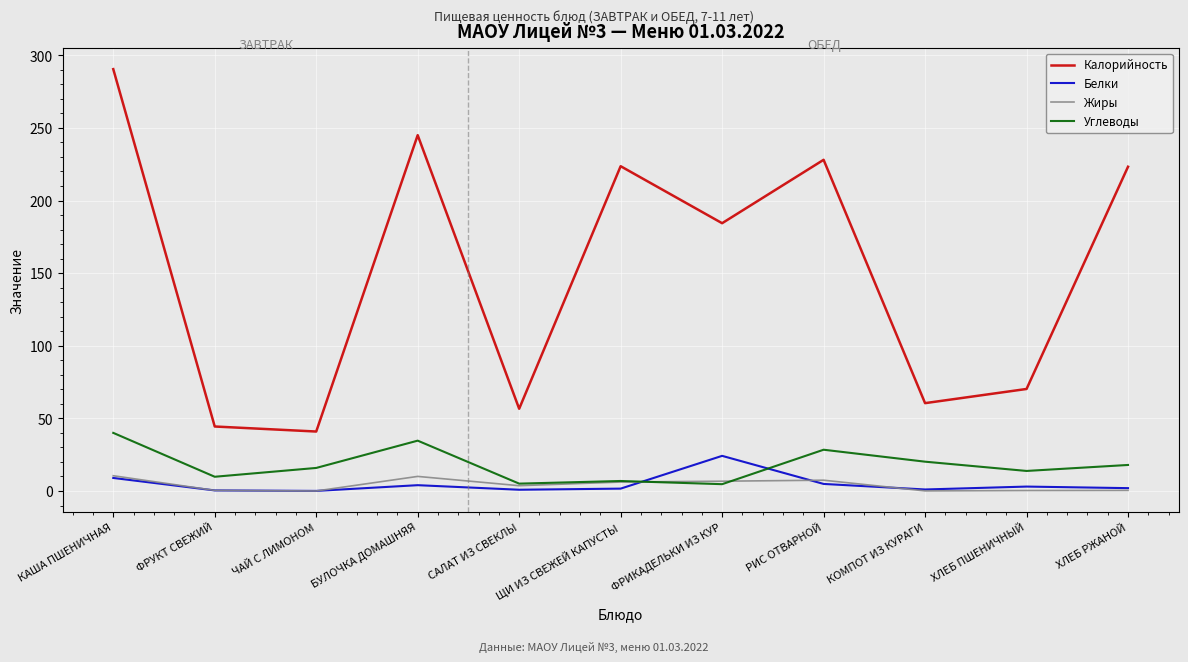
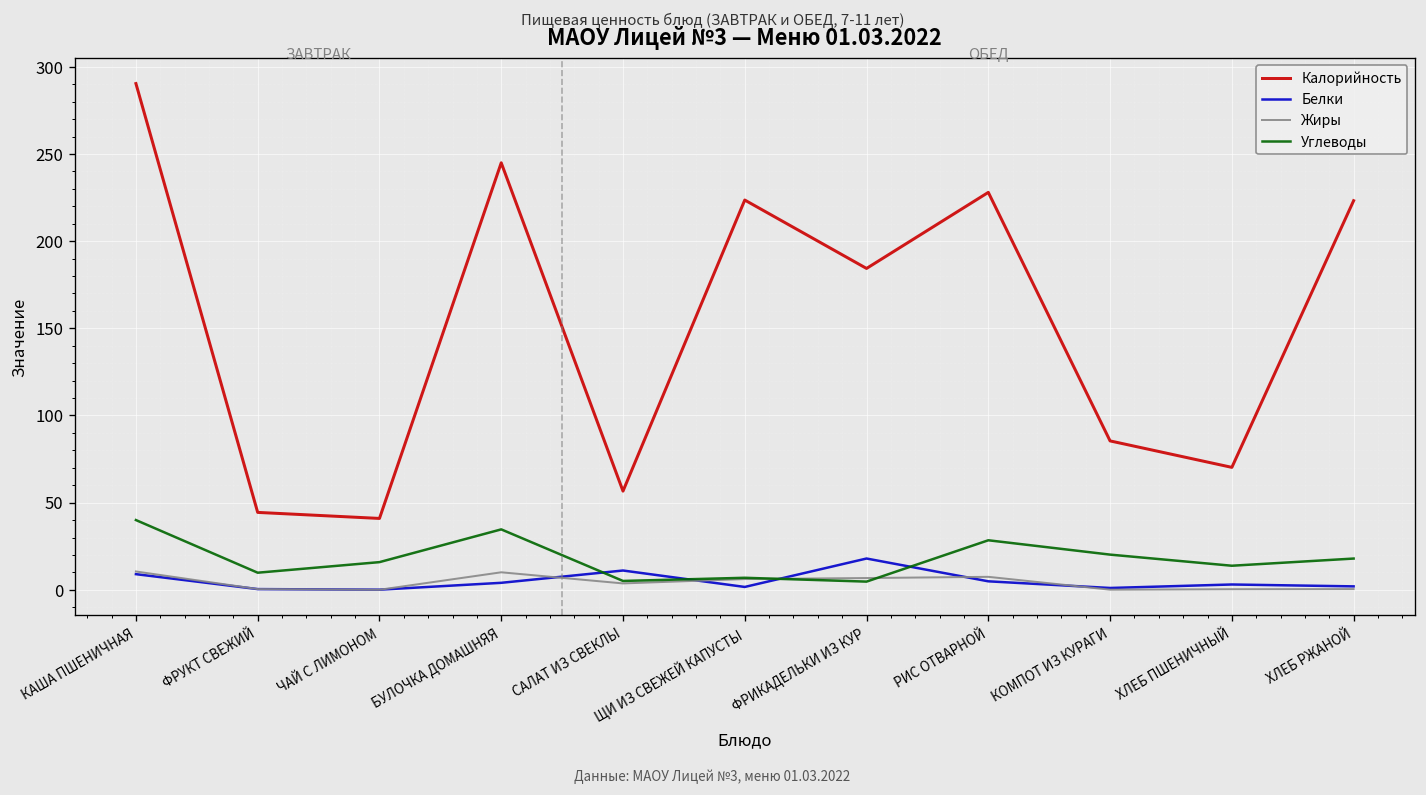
  {
    "Калорийность": {
      "КАША ПШЕНИЧНАЯ": 290,
      "ФРУКТ СВЕЖИЙ": 44,
      "ЧАЙ С ЛИМОНОМ": 41,
      "БУЛОЧКА ДОМАШНЯЯ": 245,
      "САЛАТ ИЗ СВЕКЛЫ": 57,
      "ЩИ ИЗ СВЕЖЕЙ КАПУСТЫ": 224,
      "ФРИКАДЕЛЬКИ ИЗ КУР": 184,
      "РИС ОТВАРНОЙ": 228,
-     "КОМПОТ ИЗ КУРАГИ": 60,
+     "КОМПОТ ИЗ КУРАГИ": 85,
      "ХЛЕБ ПШЕНИЧНЫЙ": 70,
      "ХЛЕБ РЖАНОЙ": 223
    },
    "Белки": {
      "БУЛОЧКА ДОМАШНЯЯ": 4,
-     "САЛАТ ИЗ СВЕКЛЫ": 1,
+     "САЛАТ ИЗ СВЕКЛЫ": 11,
      "ЩИ ИЗ СВЕЖЕЙ КАПУСТЫ": 2,
-     "ФРИКАДЕЛЬКИ ИЗ КУР": 24,
+     "ФРИКАДЕЛЬКИ ИЗ КУР": 18,
      "РИС ОТВАРНОЙ": 5,
      "ХЛЕБ ПШЕНИЧНЫЙ": 3
    },
    "Жиры": {
      "БУЛОЧКА ДОМАШНЯЯ": 10,
      "ФРИКАДЕЛЬКИ ИЗ КУР": 7,
      "РИС ОТВАРНОЙ": 7,
      "ХЛЕБ ПШЕНИЧНЫЙ": 0
    },
    "Углеводы": {
      "КАША ПШЕНИЧНАЯ": 40,
      "ФРУКТ СВЕЖИЙ": 10,
      "ЧАЙ С ЛИМОНОМ": 16,
      "БУЛОЧКА ДОМАШНЯЯ": 35,
      "ФРИКАДЕЛЬКИ ИЗ КУР": 5,
      "РИС ОТВАРНОЙ": 28,
      "КОМПОТ ИЗ КУРАГИ": 20,
      "ХЛЕБ ПШЕНИЧНЫЙ": 14,
      "ХЛЕБ РЖАНОЙ": 18
    }
  }
